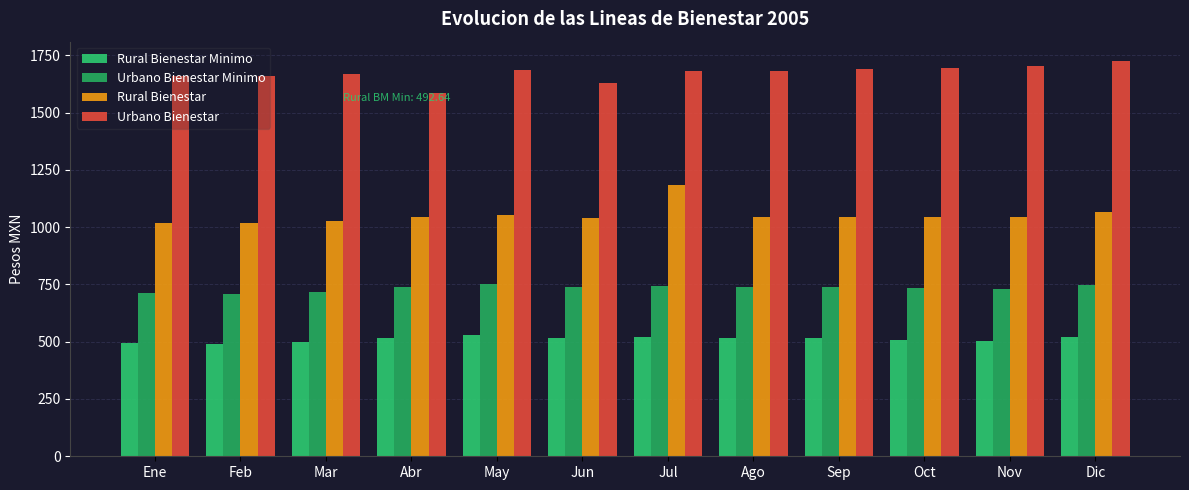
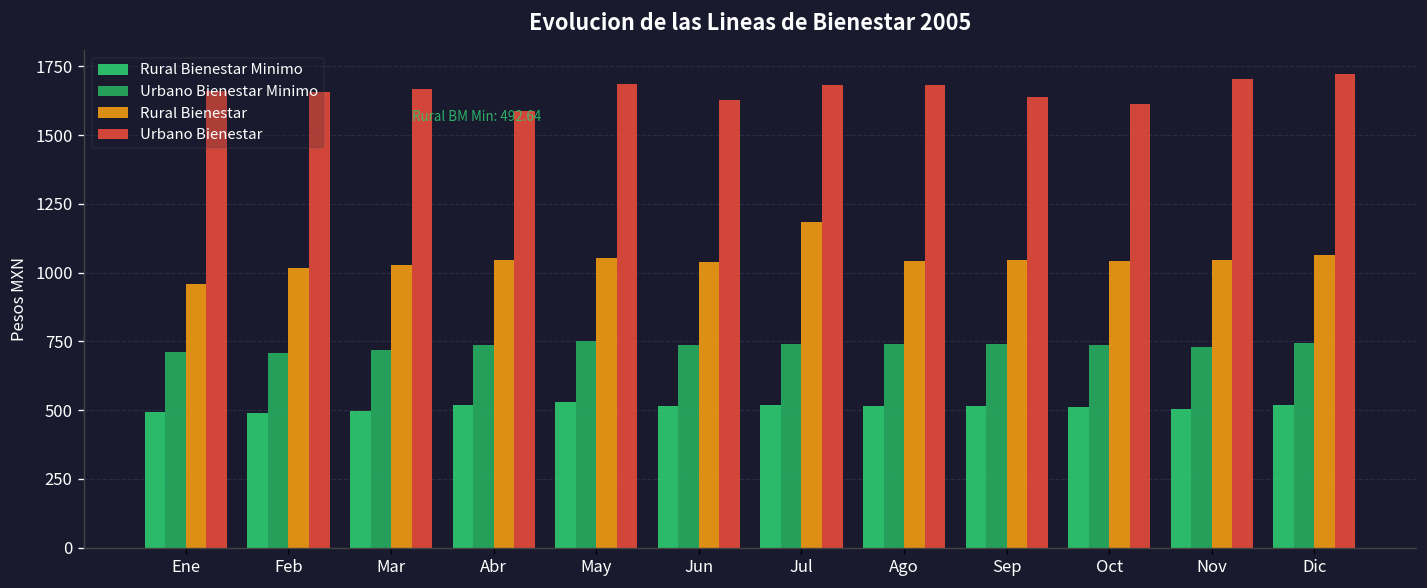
  {
    "Rural Bienestar": {
-     "Ene": 1020,
+     "Ene": 960,
      "Feb": 1020,
      "Mar": 1030,
      "Abr": 1050,
      "May": 1050,
      "Jun": 1040,
      "Jul": 1180,
      "Ago": 1040,
      "Sep": 1050,
      "Oct": 1040,
      "Nov": 1050,
      "Dic": 1060
    },
    "Urbano Bienestar": {
      "Mar": 1670,
      "May": 1690,
      "Jun": 1630,
      "Jul": 1680,
      "Ago": 1680,
-     "Sep": 1690,
-     "Oct": 1690,
+     "Sep": 1640,
+     "Oct": 1610,
      "Nov": 1700,
      "Dic": 1720
    }
  }
